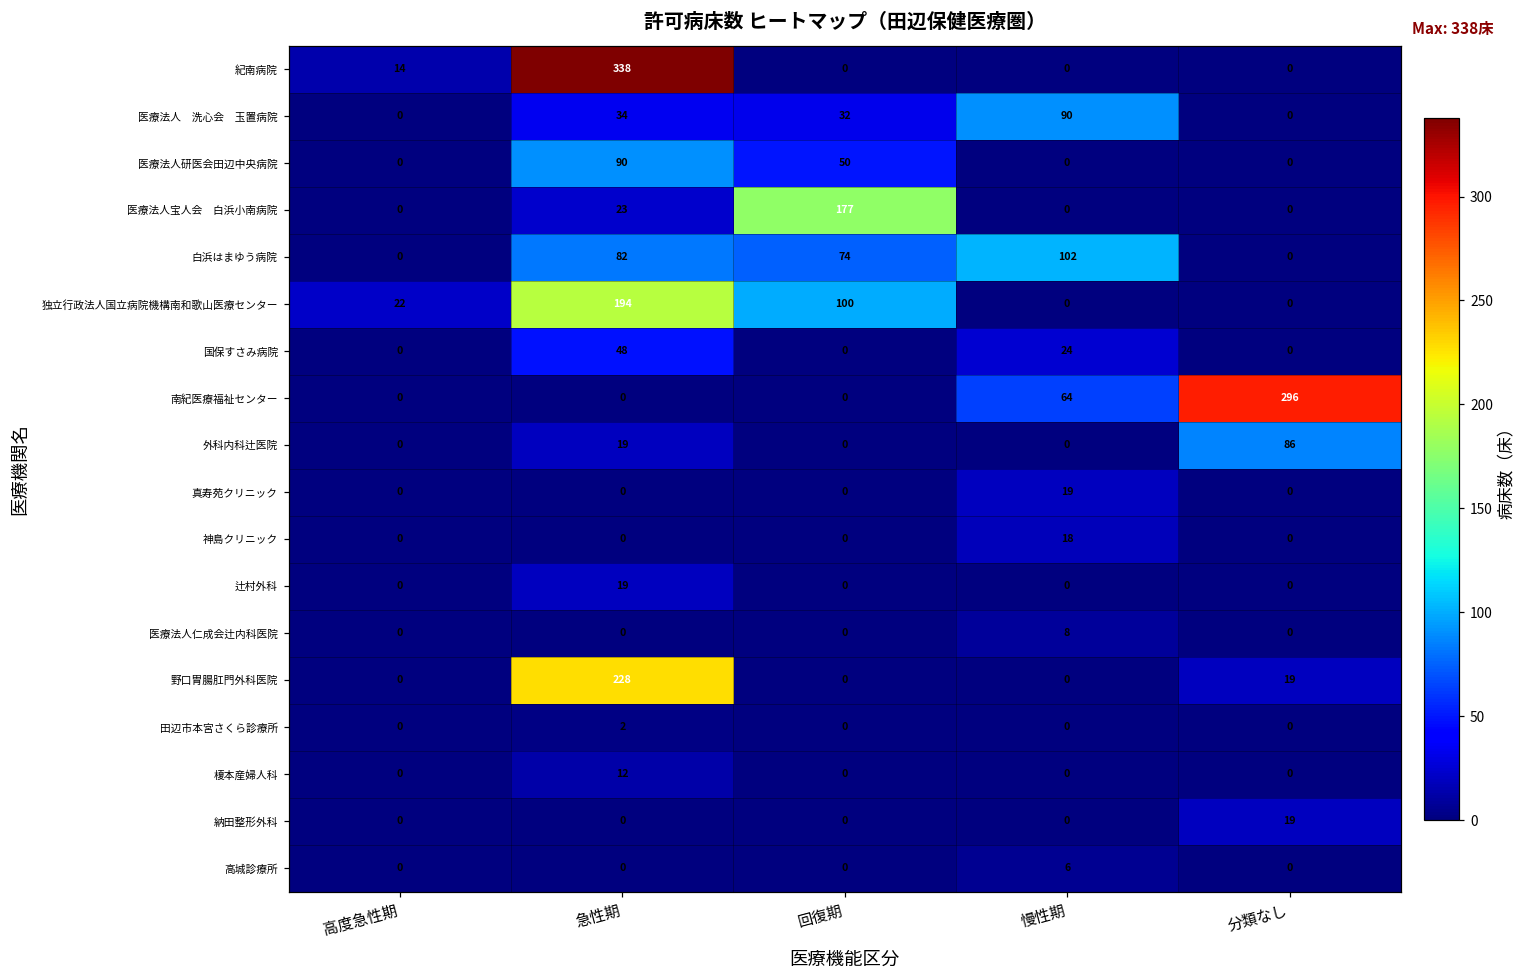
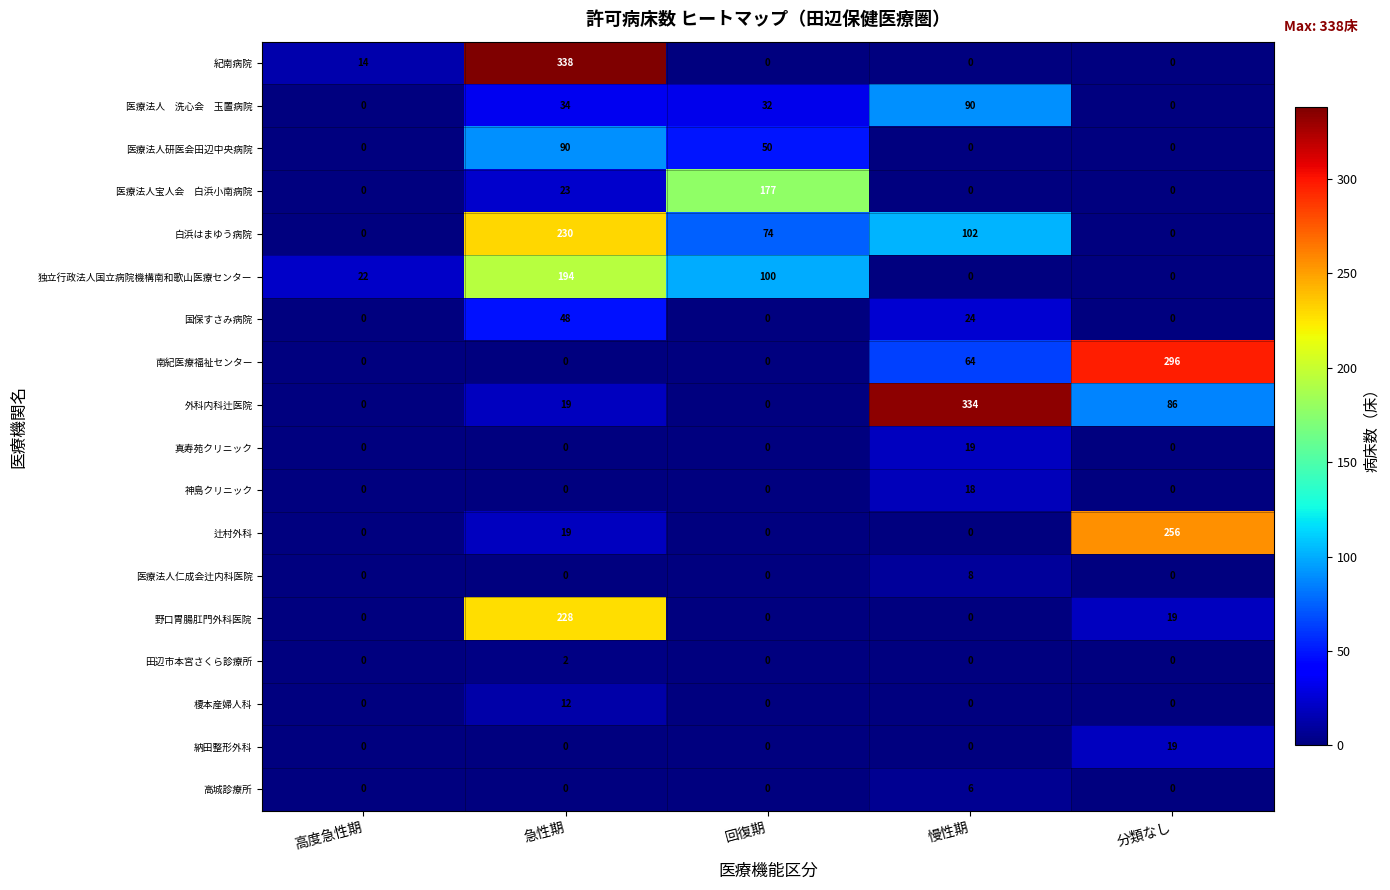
  {
    "紀南病院": {
      "高度急性期": 14,
      "急性期": 338,
      "回復期": 0,
      "慢性期": 0,
      "分類なし": 0
    },
    "医療法人 洗心会 玉置病院": {
      "高度急性期": 0,
      "急性期": 34,
      "回復期": 32,
      "慢性期": 90,
      "分類なし": 0
    },
    "医療法人研医会田辺中央病院": {
      "高度急性期": 0,
      "急性期": 90,
      "回復期": 50,
      "慢性期": 0,
      "分類なし": 0
    },
    "医療法人宝人会 白浜小南病院": {
      "高度急性期": 0,
      "急性期": 23,
      "回復期": 177,
      "慢性期": 0,
      "分類なし": 0
    },
    "白浜はまゆう病院": {
      "高度急性期": 0,
-     "急性期": 82,
+     "急性期": 230,
      "回復期": 74,
      "慢性期": 102,
      "分類なし": 0
    },
    "独立行政法人国立病院機構南和歌山医療センター": {
      "高度急性期": 22,
      "急性期": 194,
      "回復期": 100,
      "慢性期": 0,
      "分類なし": 0
    },
    "国保すさみ病院": {
      "高度急性期": 0,
      "急性期": 48,
      "回復期": 0,
      "慢性期": 24,
      "分類なし": 0
    },
    "南紀医療福祉センター": {
      "高度急性期": 0,
      "急性期": 0,
      "回復期": 0,
      "慢性期": 64,
      "分類なし": 296
    },
    "外科内科辻医院": {
      "高度急性期": 0,
      "急性期": 19,
      "回復期": 0,
-     "慢性期": 0,
+     "慢性期": 334,
      "分類なし": 86
    },
    "真寿苑クリニック": {
      "高度急性期": 0,
      "急性期": 0,
      "回復期": 0,
      "慢性期": 19,
      "分類なし": 0
    },
    "神島クリニック": {
      "高度急性期": 0,
      "急性期": 0,
      "回復期": 0,
      "慢性期": 18,
      "分類なし": 0
    },
    "辻村外科": {
      "高度急性期": 0,
      "急性期": 19,
      "回復期": 0,
      "慢性期": 0,
-     "分類なし": 0
+     "分類なし": 256
    },
    "医療法人仁成会辻内科医院": {
      "高度急性期": 0,
      "急性期": 0,
      "回復期": 0,
      "慢性期": 8,
      "分類なし": 0
    },
    "野口胃腸肛門外科医院": {
      "高度急性期": 0,
      "急性期": 228,
      "回復期": 0,
      "慢性期": 0,
      "分類なし": 19
    },
    "田辺市本宮さくら診療所": {
      "高度急性期": 0,
      "急性期": 2,
      "回復期": 0,
      "慢性期": 0,
      "分類なし": 0
    },
    "榎本産婦人科": {
      "高度急性期": 0,
      "急性期": 12,
      "回復期": 0,
      "慢性期": 0,
      "分類なし": 0
    },
    "納田整形外科": {
      "高度急性期": 0,
      "急性期": 0,
      "回復期": 0,
      "慢性期": 0,
      "分類なし": 19
    },
    "高城診療所": {
      "高度急性期": 0,
      "急性期": 0,
      "回復期": 0,
      "慢性期": 6,
      "分類なし": 0
    }
  }
